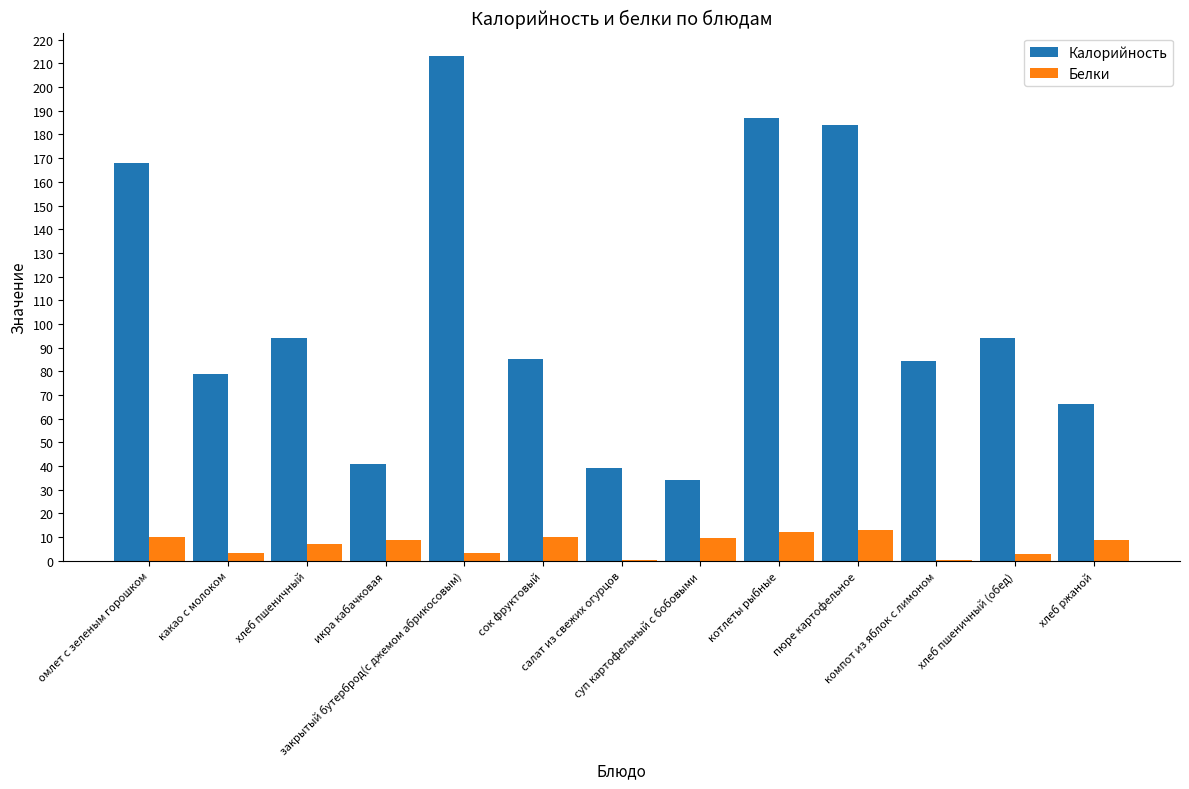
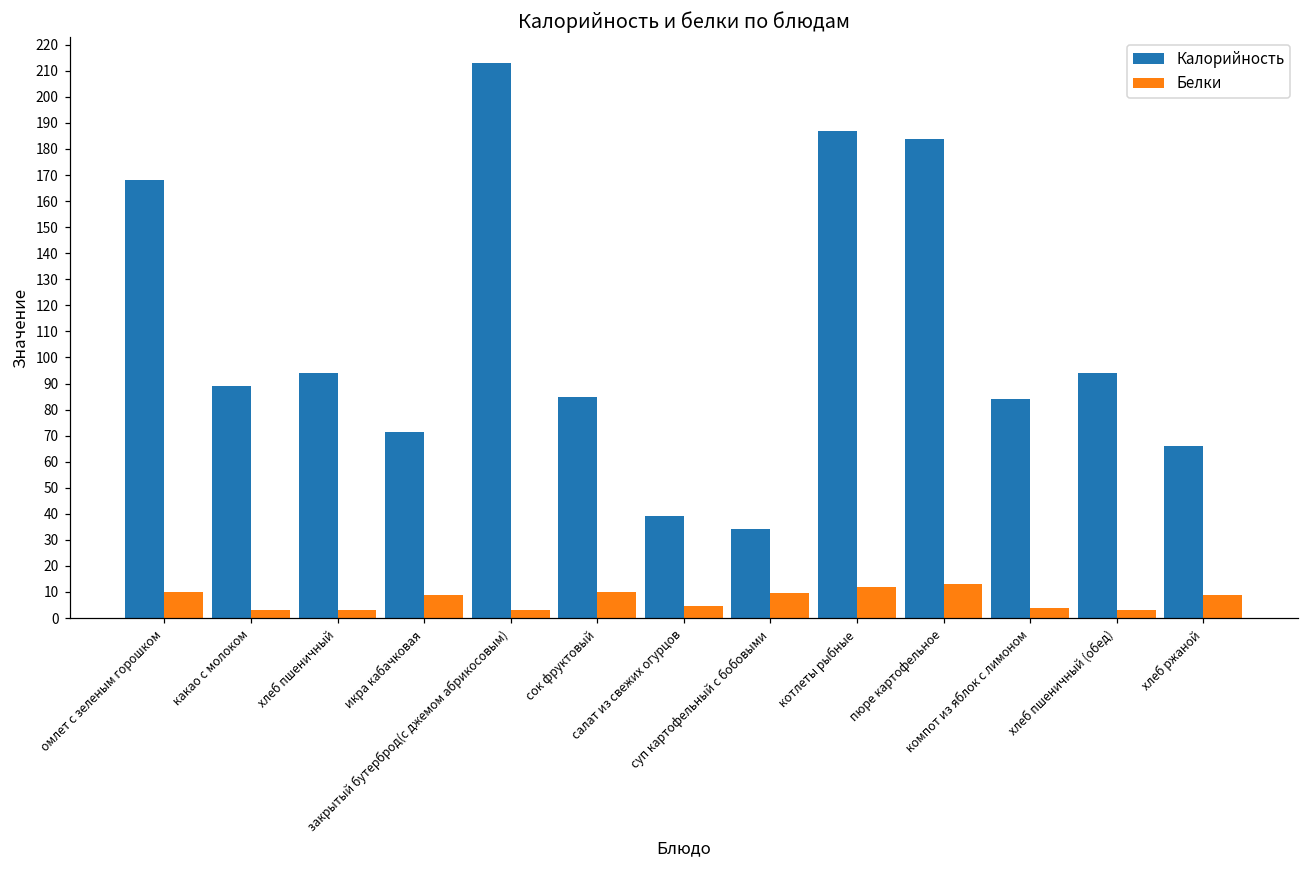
  {
    "Калорийность": {
      "омлет с зеленым горошком": 168,
-     "какао с молоком": 79,
+     "какао с молоком": 89,
      "хлеб пшеничный": 94,
-     "икра кабачковая": 41,
+     "икра кабачковая": 71,
      "закрытый бутерброд(с джемом абрикосовым)": 213,
      "сок фруктовый": 85,
      "салат из свежих огурцов": 39,
      "суп картофельный с бобовыми": 34,
      "котлеты рыбные": 187,
      "пюре картофельное": 184,
      "компот из яблок с лимоном": 84,
      "хлеб пшеничный (обед)": 94,
      "хлеб ржаной": 66
    },
    "Белки": {
      "омлет с зеленым горошком": 10,
      "какао с молоком": 3,
-     "хлеб пшеничный": 7,
+     "хлеб пшеничный": 3,
      "икра кабачковая": 9,
      "закрытый бутерброд(с джемом абрикосовым)": 3,
      "сок фруктовый": 10,
-     "салат из свежих огурцов": 0,
+     "салат из свежих огурцов": 5,
      "суп картофельный с бобовыми": 10,
      "котлеты рыбные": 12,
      "пюре картофельное": 13,
-     "компот из яблок с лимоном": 0,
+     "компот из яблок с лимоном": 4,
      "хлеб пшеничный (обед)": 3,
      "хлеб ржаной": 9
    }
  }
